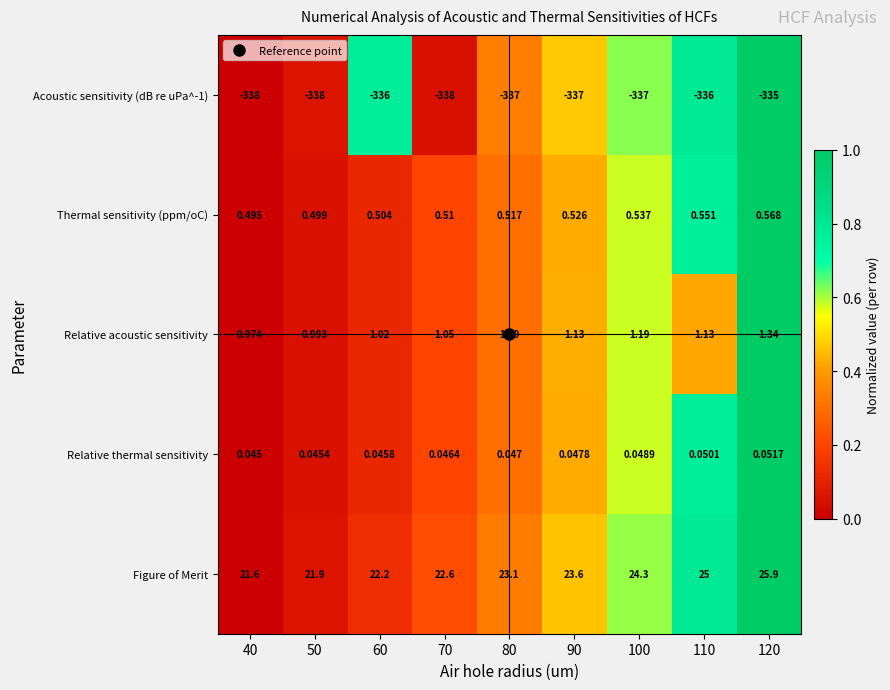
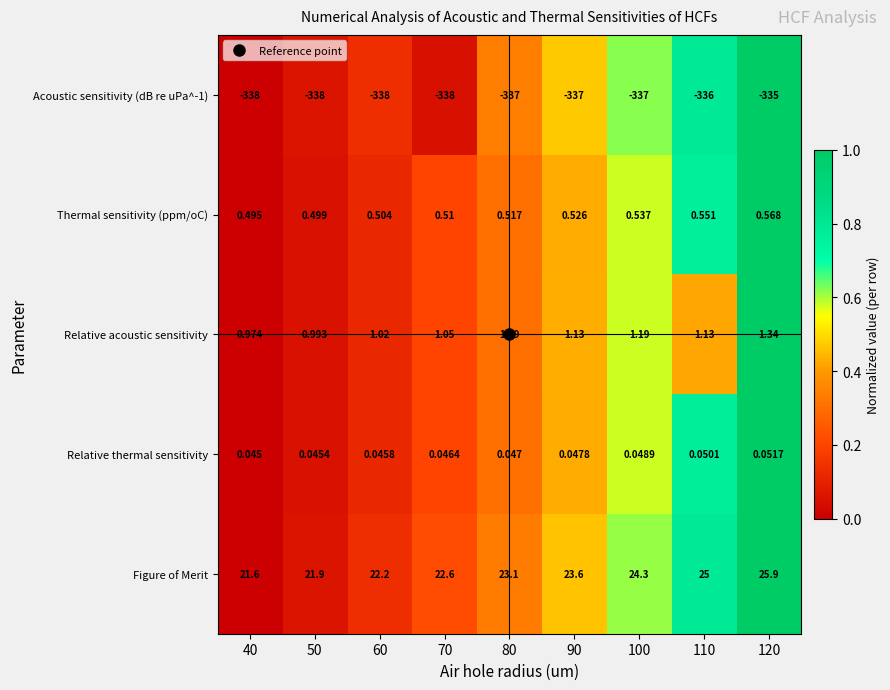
  {
    "Acoustic sensitivity (dB re uPa^-1)": {
      "40": -338,
      "50": -338,
-     "60": -336,
+     "60": -338,
      "70": -338,
      "80": -337,
      "90": -337,
      "100": -337,
      "110": -336,
      "120": -335
    },
    "Thermal sensitivity (ppm/oC)": {
      "40": 0.495,
      "50": 0.499,
      "60": 0.504,
      "70": 0.51,
      "80": 0.517,
      "90": 0.526,
      "100": 0.537,
      "110": 0.551,
      "120": 0.568
    },
    "Relative acoustic sensitivity": {
      "40": 0.974,
      "50": 0.993,
      "60": 1.02,
      "70": 1.05,
      "90": 1.13,
      "100": 1.19,
      "110": 1.13,
      "120": 1.34
    },
    "Relative thermal sensitivity": {
      "40": 0.045,
      "50": 0.0454,
      "60": 0.0458,
      "70": 0.0464,
      "80": 0.047,
      "90": 0.0478,
      "100": 0.0489,
      "110": 0.0501,
      "120": 0.0517
    },
    "Figure of Merit": {
      "40": 21.6,
      "50": 21.9,
      "60": 22.2,
      "70": 22.6,
      "80": 23.1,
      "90": 23.6,
      "100": 24.3,
      "110": 25,
      "120": 25.9
    }
  }
